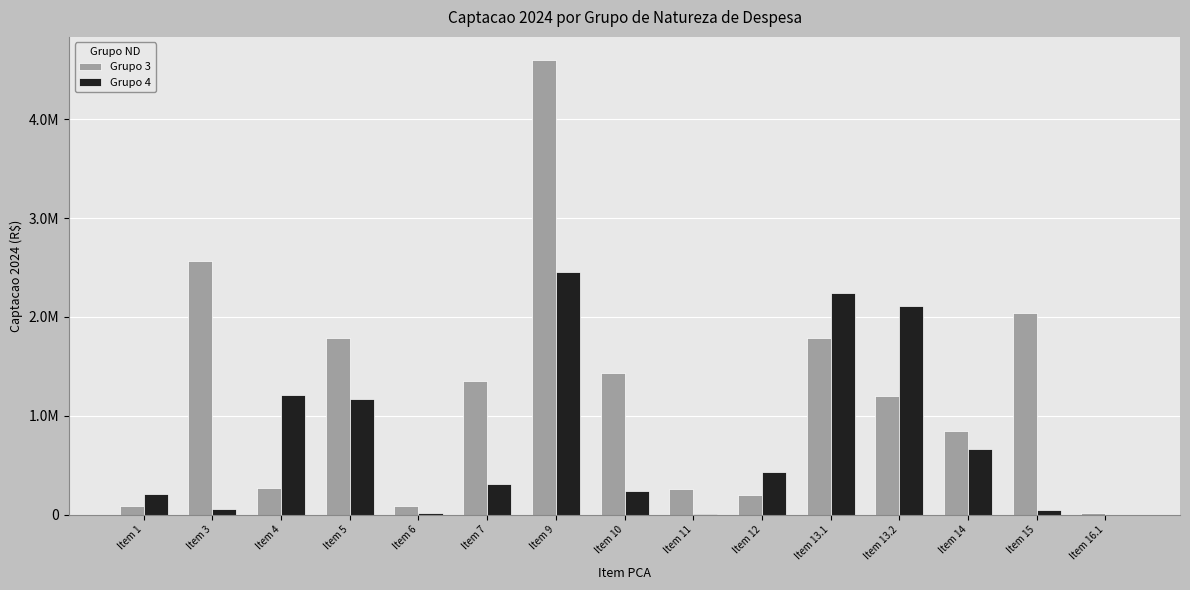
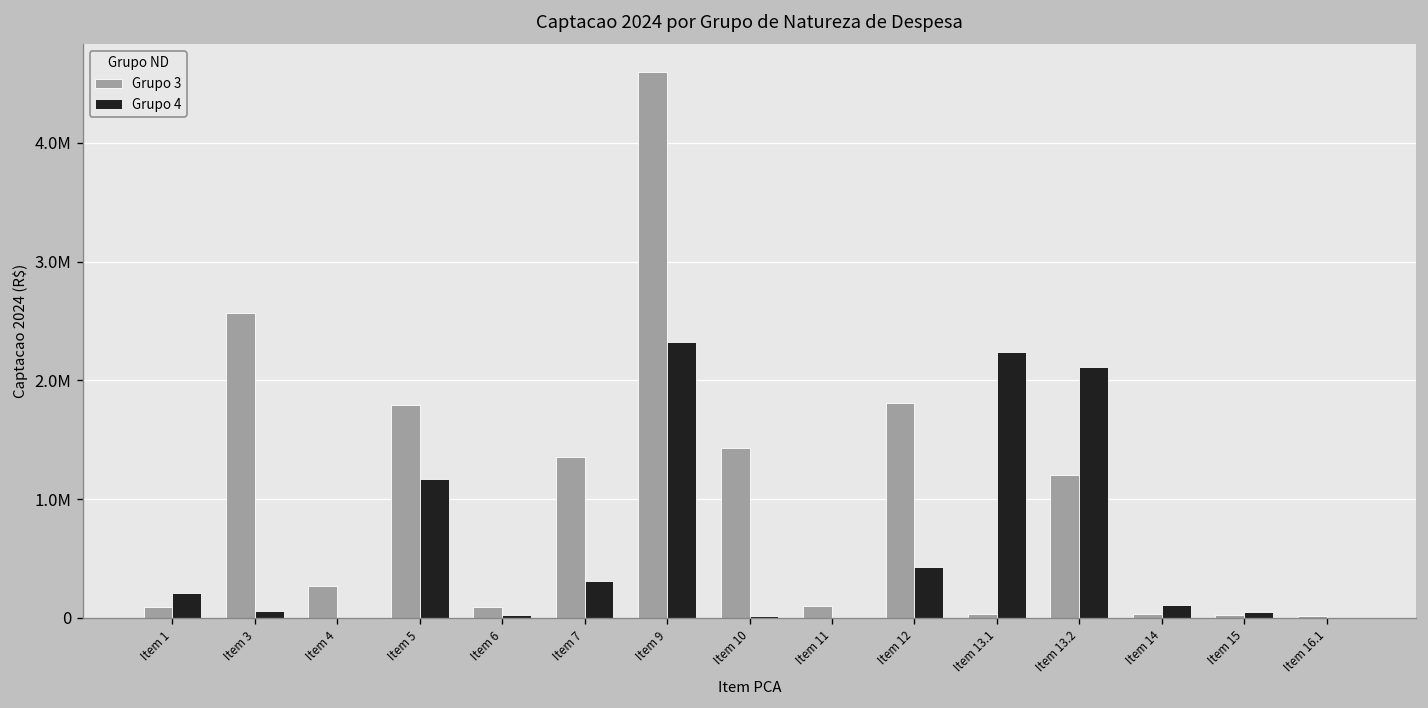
  {
    "Grupo 3": {
      "Item 1": 100000,
      "Item 3": 2600000,
      "Item 4": 300000,
      "Item 5": 1800000,
      "Item 6": 100000,
      "Item 7": 1400000,
      "Item 9": 4600000,
      "Item 10": 1400000,
-     "Item 11": 300000,
-     "Item 12": 200000,
-     "Item 13.1": 1800000,
+     "Item 11": 100000,
+     "Item 12": 1800000,
+     "Item 13.1": 0,
      "Item 13.2": 1200000,
-     "Item 14": 900000,
-     "Item 15": 2000000
+     "Item 14": 0,
+     "Item 15": 0
    },
    "Grupo 4": {
      "Item 1": 200000,
      "Item 3": 100000,
-     "Item 4": 1200000,
+     "Item 4": 0,
      "Item 5": 1200000,
      "Item 7": 300000,
-     "Item 9": 2500000,
-     "Item 10": 200000,
+     "Item 9": 2300000,
+     "Item 10": 0,
      "Item 12": 400000,
      "Item 13.1": 2200000,
      "Item 13.2": 2100000,
-     "Item 14": 700000,
+     "Item 14": 100000,
      "Item 15": 0,
      "Item 16.1": 0
    }
  }
